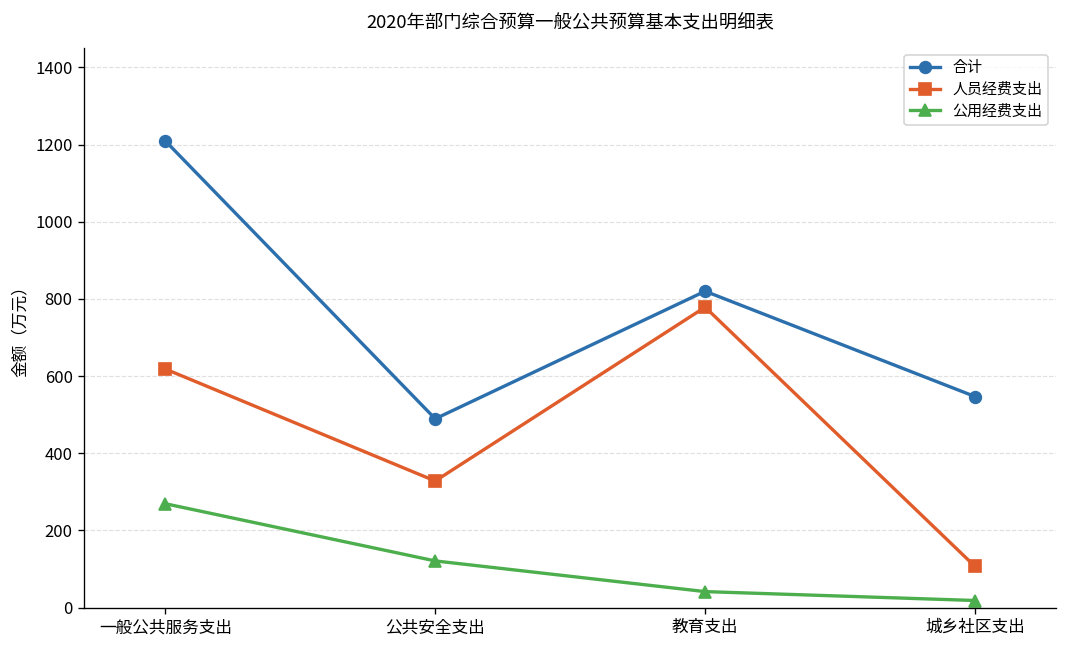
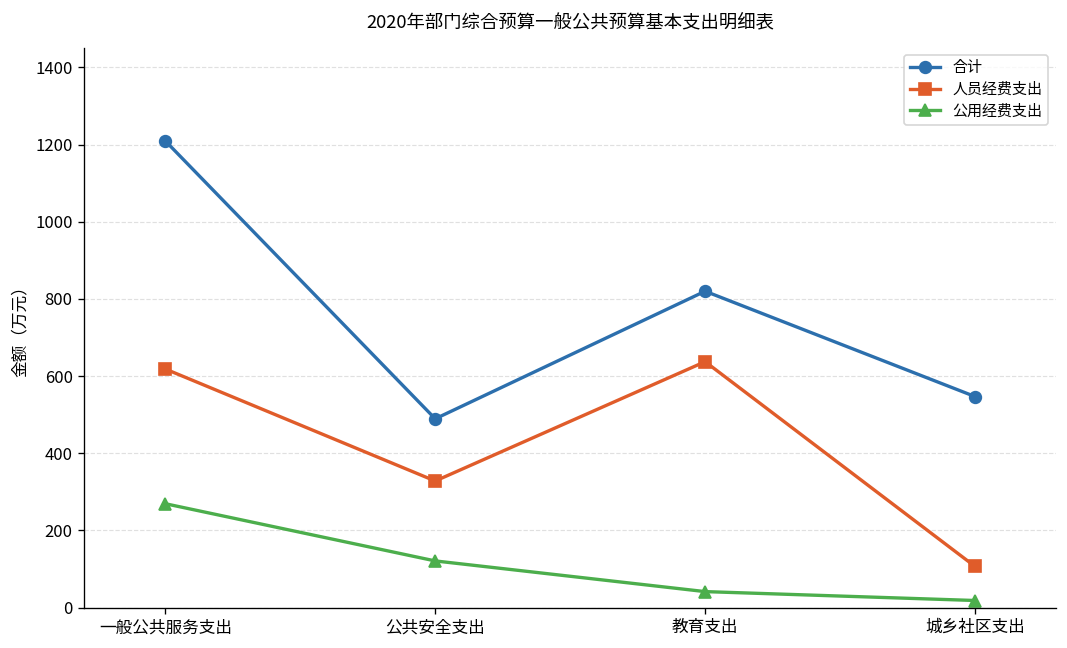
  {
    "合计": {
      "一般公共服务支出": 1210,
      "公共安全支出": 490,
      "教育支出": 820,
      "城乡社区支出": 550
    },
    "人员经费支出": {
      "一般公共服务支出": 620,
      "公共安全支出": 330,
-     "教育支出": 780,
+     "教育支出": 640,
      "城乡社区支出": 110
    },
    "公用经费支出": {
      "一般公共服务支出": 270,
      "公共安全支出": 120,
      "教育支出": 40,
      "城乡社区支出": 20
    }
  }
